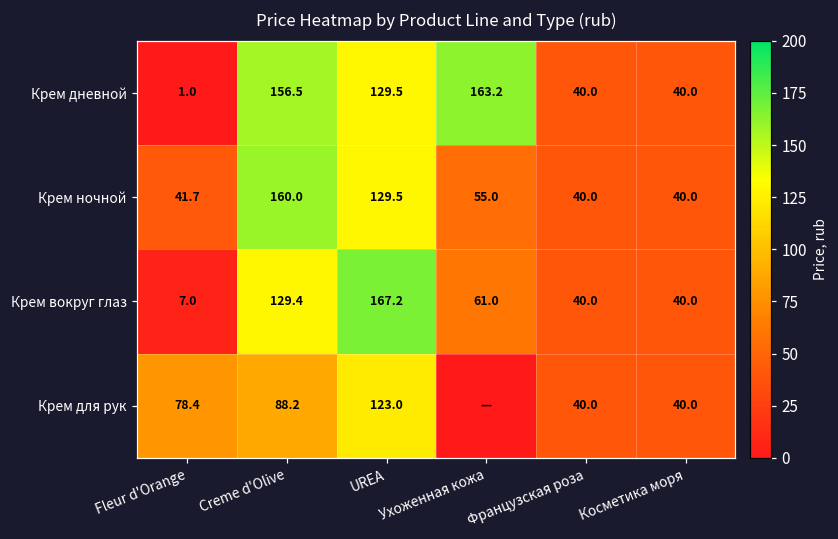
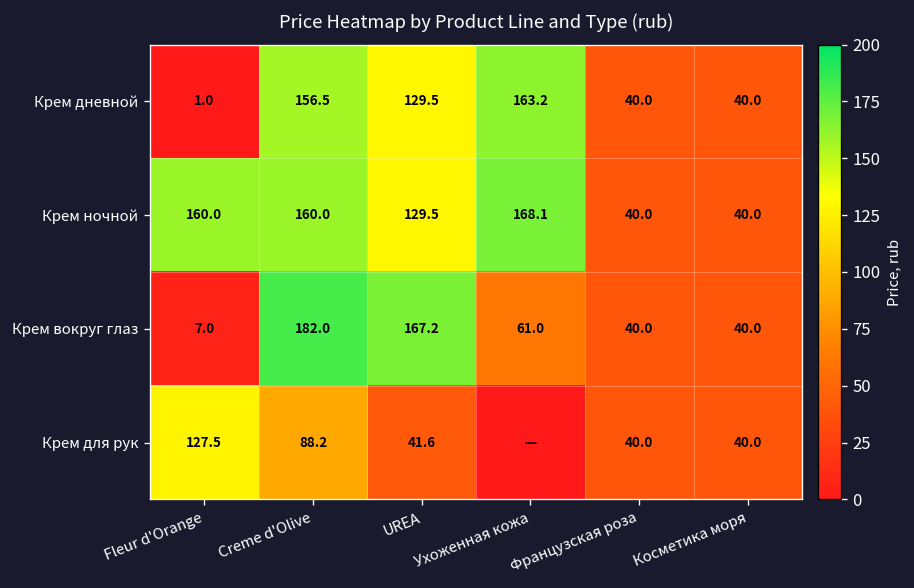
  {
    "Крем дневной": {
      "Fleur d'Orange": 1.0,
      "Creme d'Olive": 156.5,
      "UREA": 129.5,
      "Ухоженная кожа": 163.2,
      "Французская роза": 40.0,
      "Косметика моря": 40.0
    },
    "Крем ночной": {
-     "Fleur d'Orange": 41.7,
+     "Fleur d'Orange": 160.0,
      "Creme d'Olive": 160.0,
      "UREA": 129.5,
-     "Ухоженная кожа": 55.0,
+     "Ухоженная кожа": 168.1,
      "Французская роза": 40.0,
      "Косметика моря": 40.0
    },
    "Крем вокруг глаз": {
      "Fleur d'Orange": 7.0,
-     "Creme d'Olive": 129.4,
+     "Creme d'Olive": 182.0,
      "UREA": 167.2,
      "Ухоженная кожа": 61.0,
      "Французская роза": 40.0,
      "Косметика моря": 40.0
    },
    "Крем для рук": {
-     "Fleur d'Orange": 78.4,
+     "Fleur d'Orange": 127.5,
      "Creme d'Olive": 88.2,
-     "UREA": 123.0,
+     "UREA": 41.6,
      "Французская роза": 40.0,
      "Косметика моря": 40.0
    }
  }
